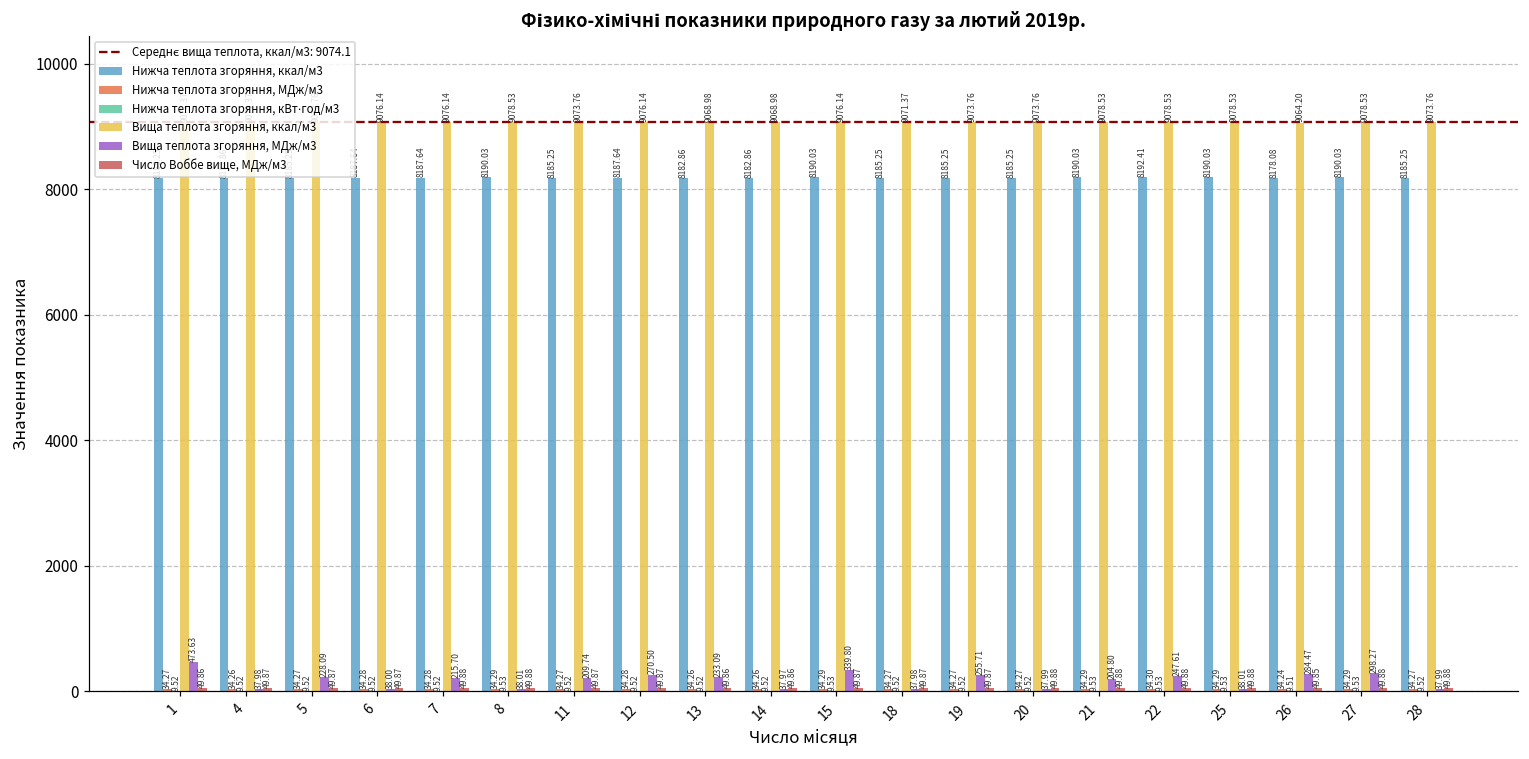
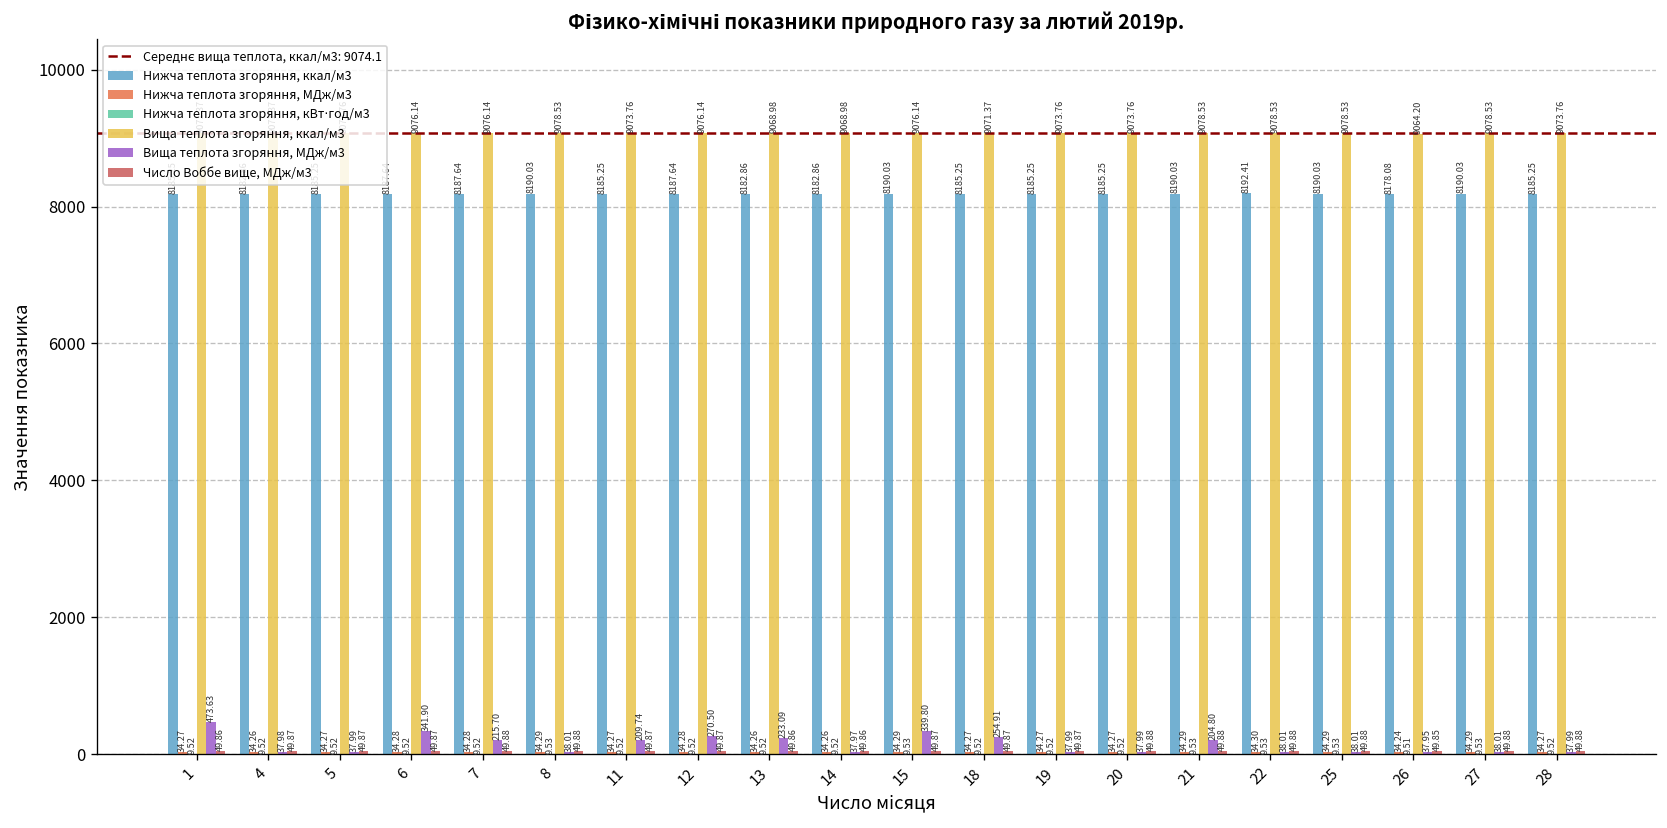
  {
    "Вища теплота згоряння, ккал/м3": {
      "6": 9076.14,
      "7": 9076.14,
      "8": 9078.53,
      "11": 9073.76,
      "12": 9076.14,
      "13": 9068.98,
      "14": 9068.98,
      "15": 9076.14,
      "18": 9071.37,
      "19": 9073.76,
      "20": 9073.76,
      "21": 9078.53,
      "22": 9078.53,
      "25": 9078.53,
      "26": 9064.20,
      "27": 9078.53,
      "28": 9073.76
    },
    "Вища теплота згоряння, МДж/м3": {
      "1": 473.63,
      "4": 37.98,
-     "5": 228.09,
-     "6": 38.00,
+     "5": 37.99,
+     "6": 341.90,
      "7": 215.70,
      "8": 38.01,
      "11": 209.74,
      "12": 270.50,
      "13": 233.09,
      "14": 37.97,
      "15": 339.80,
-     "18": 37.98,
-     "19": 255.71,
+     "18": 254.91,
+     "19": 37.99,
      "20": 37.99,
      "21": 204.80,
-     "22": 247.61,
+     "22": 38.01,
      "25": 38.01,
-     "26": 284.47,
-     "27": 298.27,
+     "26": 37.95,
+     "27": 38.01,
      "28": 37.99
    }
  }
